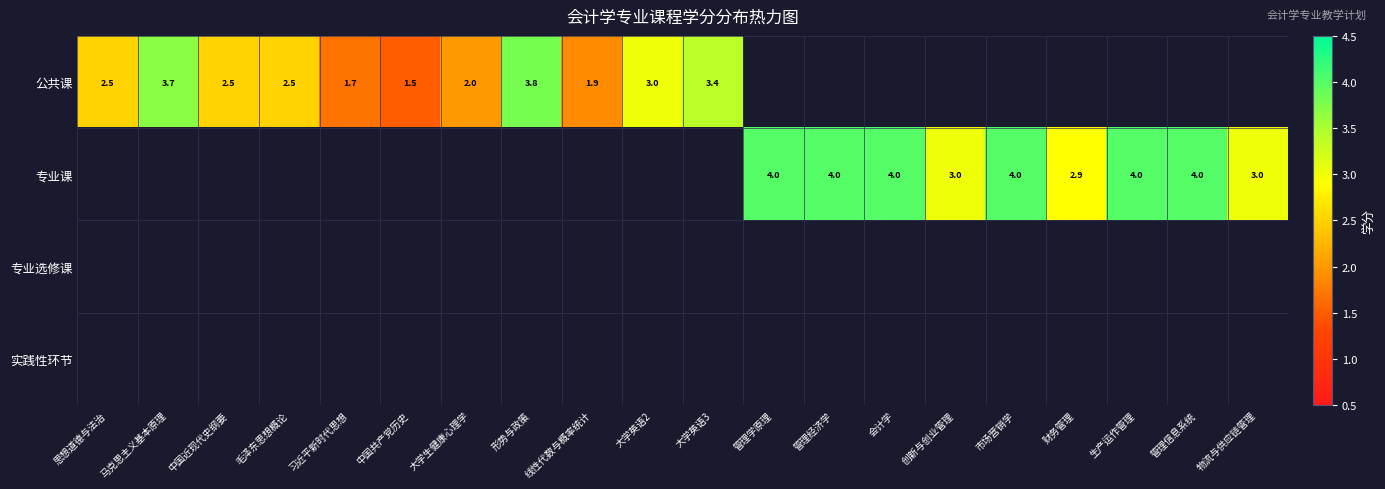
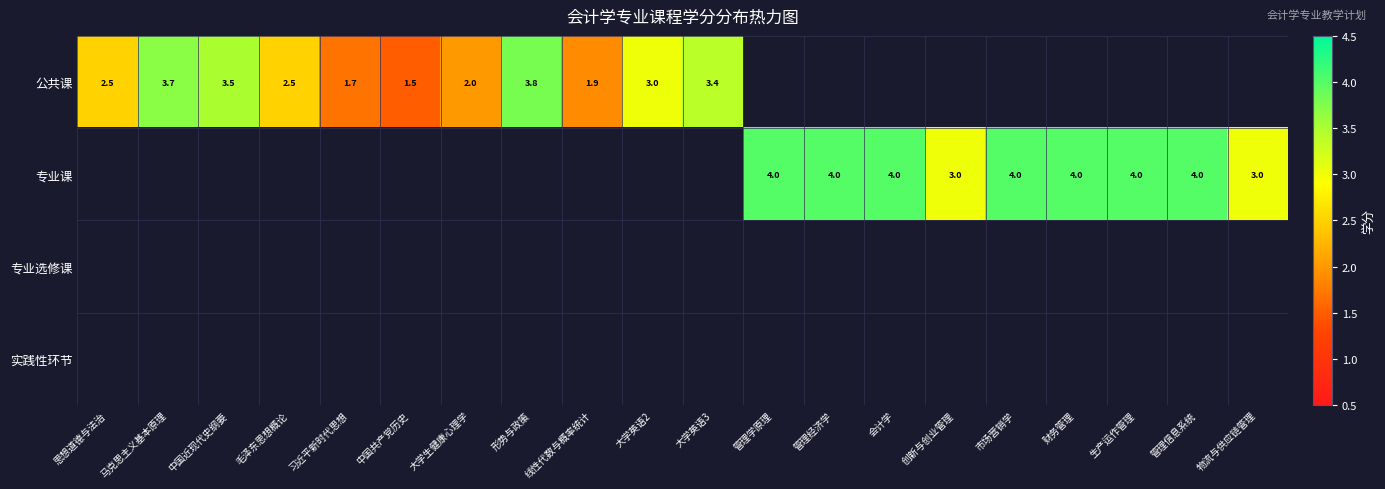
  {
    "公共课": {
      "思想道德与法治": 2.5,
      "马克思主义基本原理": 3.7,
-     "中国近现代史纲要": 2.5,
+     "中国近现代史纲要": 3.5,
      "毛泽东思想概论": 2.5,
      "习近平新时代思想": 1.7,
      "中国共产党历史": 1.5,
      "大学生健康心理学": 2.0,
      "形势与政策": 3.8,
      "线性代数与概率统计": 1.9,
      "大学英语2": 3.0,
      "大学英语3": 3.4
    },
    "专业课": {
      "管理学原理": 4.0,
      "管理经济学": 4.0,
      "会计学": 4.0,
      "创新与创业管理": 3.0,
      "市场营销学": 4.0,
-     "财务管理": 2.9,
+     "财务管理": 4.0,
      "生产运作管理": 4.0,
      "管理信息系统": 4.0,
      "物流与供应链管理": 3.0
    }
  }
